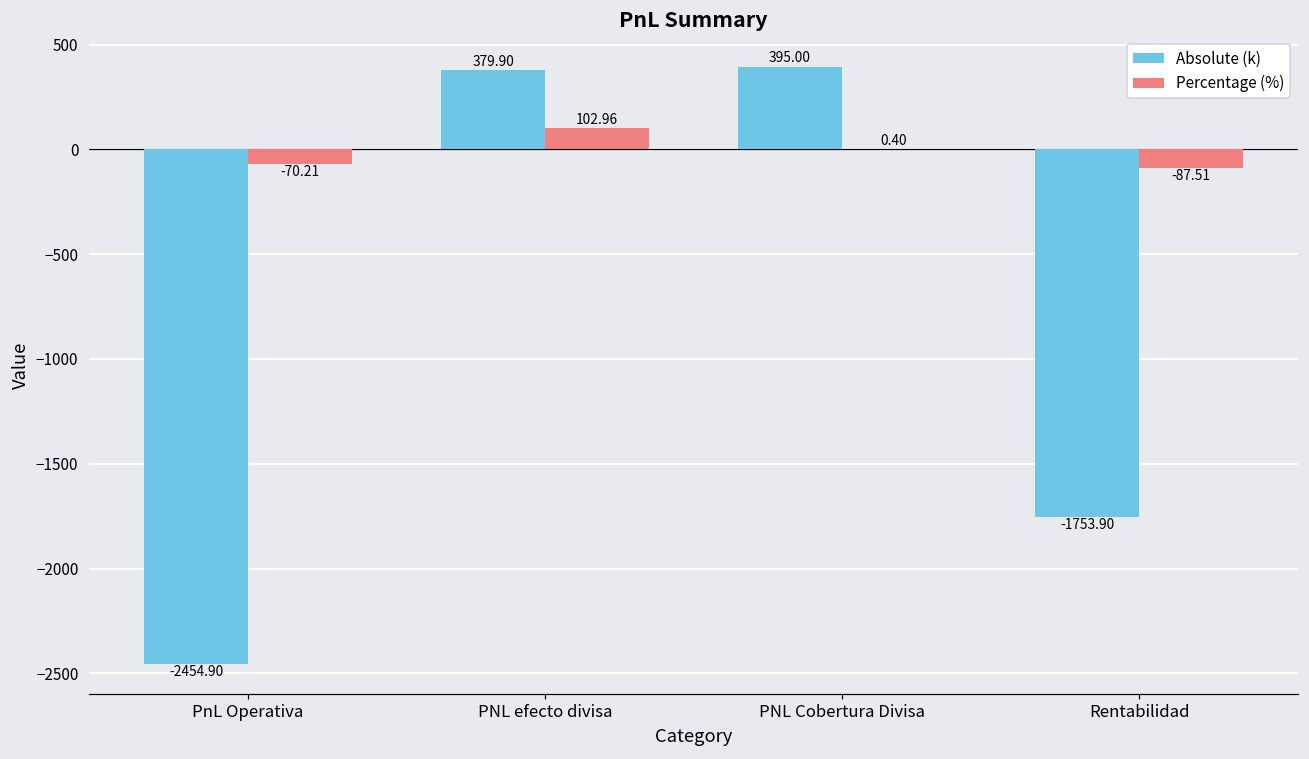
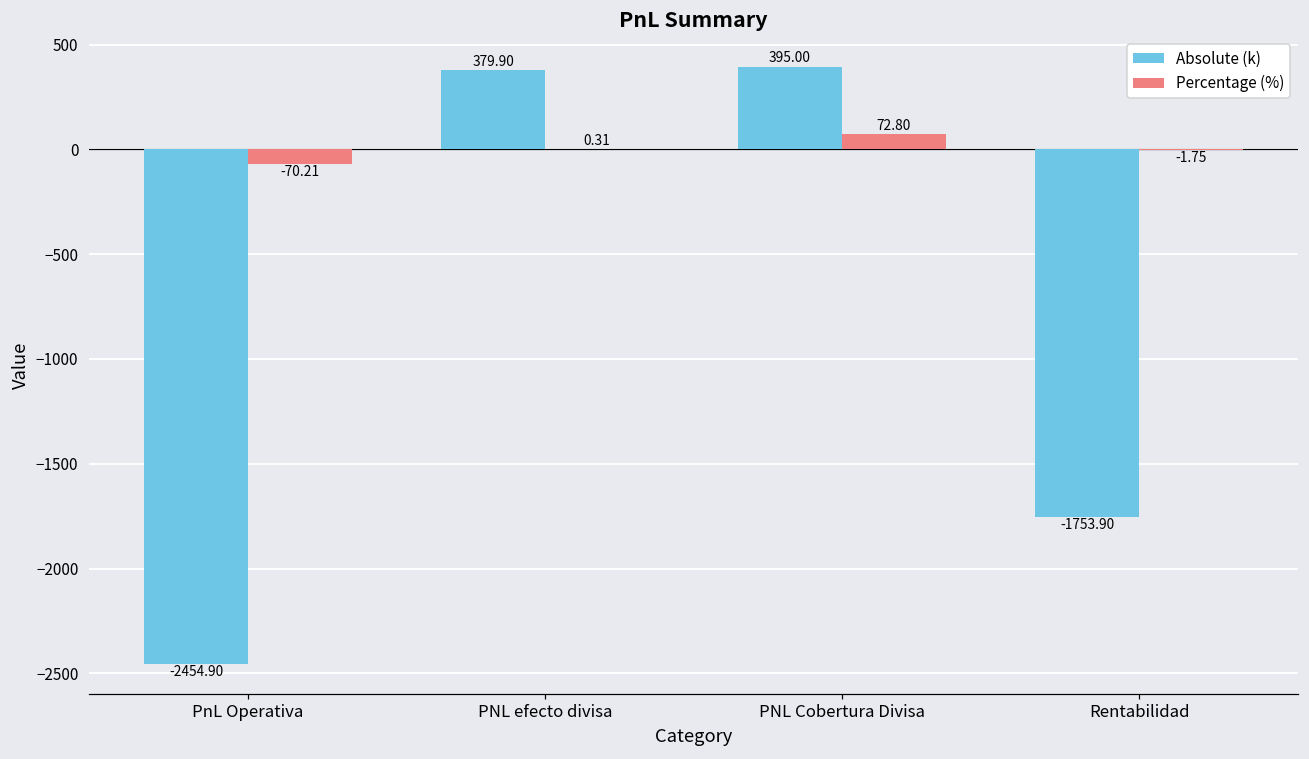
  {
    "Absolute (k)": {
      "PnL Operativa": -2454.90,
      "PNL efecto divisa": 379.90,
      "PNL Cobertura Divisa": 395.00,
      "Rentabilidad": -1753.90
    },
    "Percentage (%)": {
      "PnL Operativa": -70.21,
-     "PNL efecto divisa": 102.96,
-     "PNL Cobertura Divisa": 0.40,
-     "Rentabilidad": -87.51
+     "PNL efecto divisa": 0.31,
+     "PNL Cobertura Divisa": 72.80,
+     "Rentabilidad": -1.75
    }
  }
